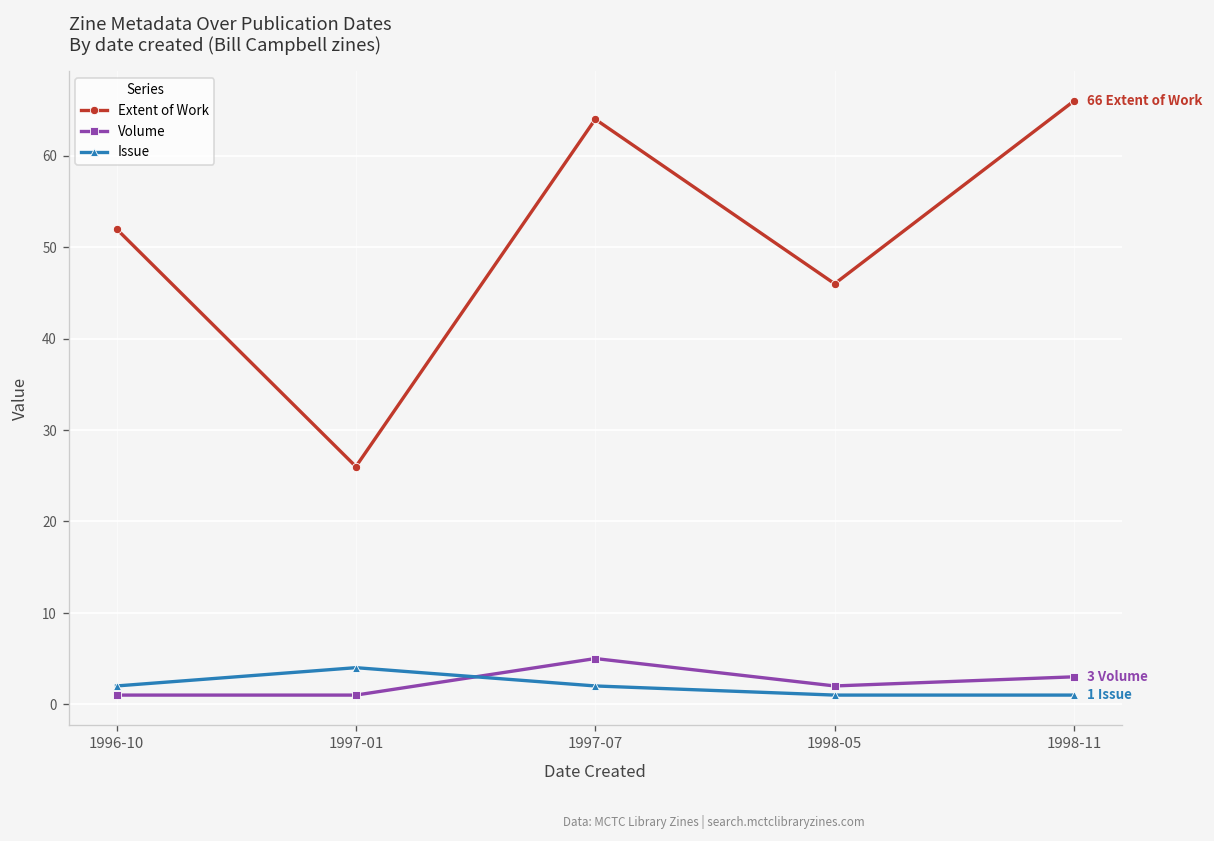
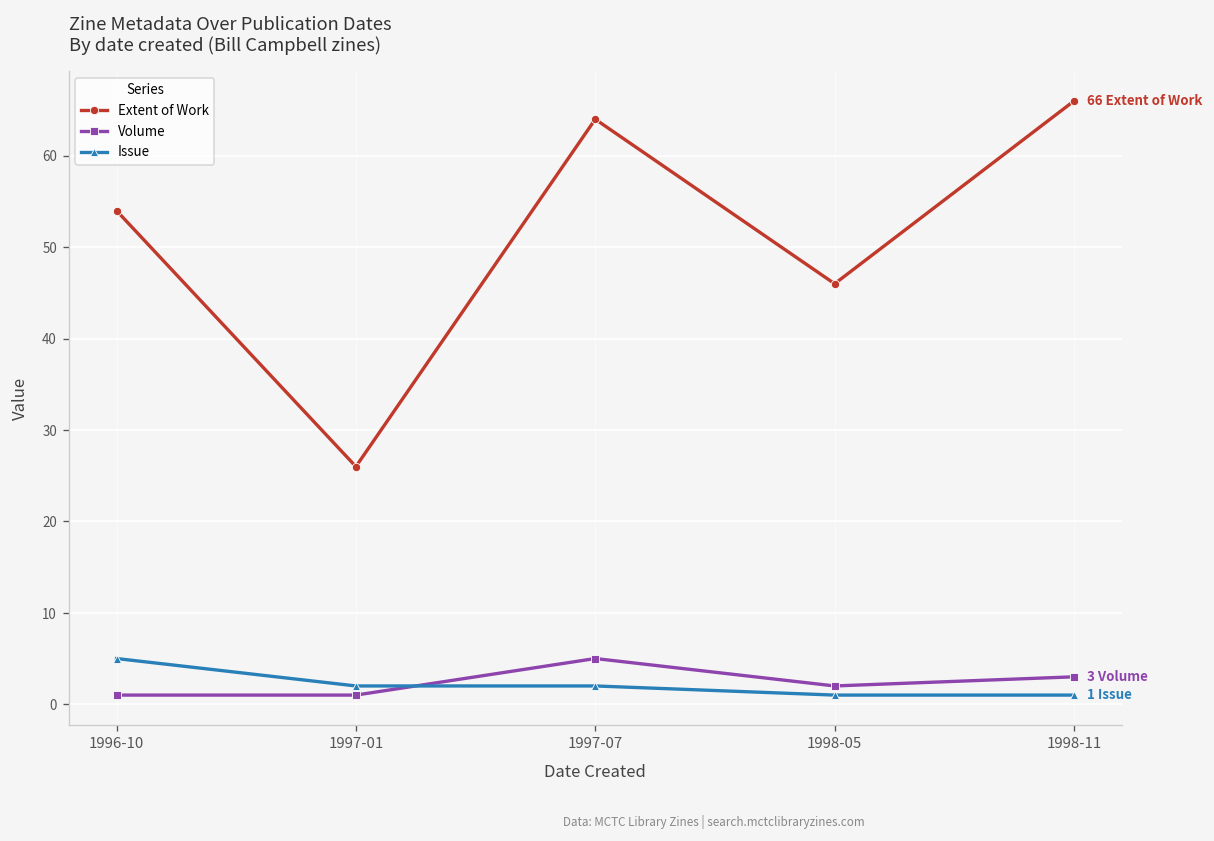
  {
    "Extent of Work": {
-     "1996-10": 52,
+     "1996-10": 54,
      "1997-01": 26,
      "1997-07": 64,
      "1998-05": 46
    },
    "Volume": {
      "1998-11": 3
    },
    "Issue": {
-     "1996-10": 2,
-     "1997-01": 4,
+     "1996-10": 5,
+     "1997-01": 2,
      "1997-07": 2,
      "1998-05": 1
    }
  }
